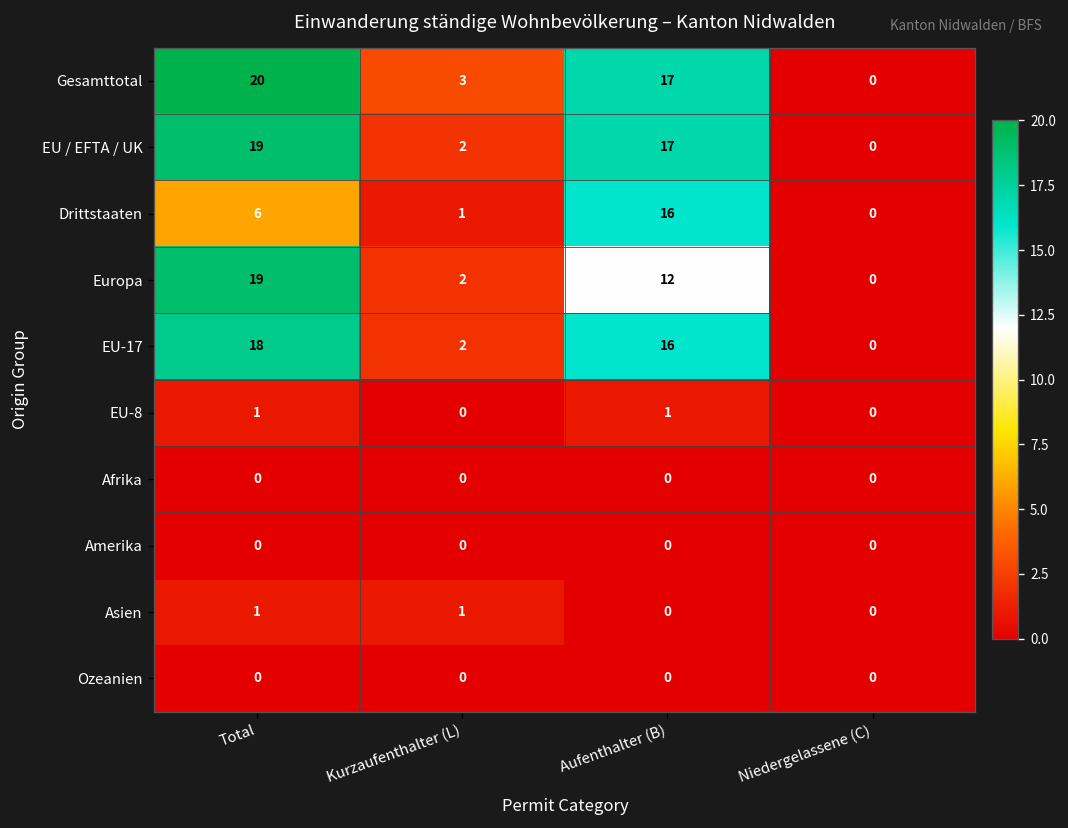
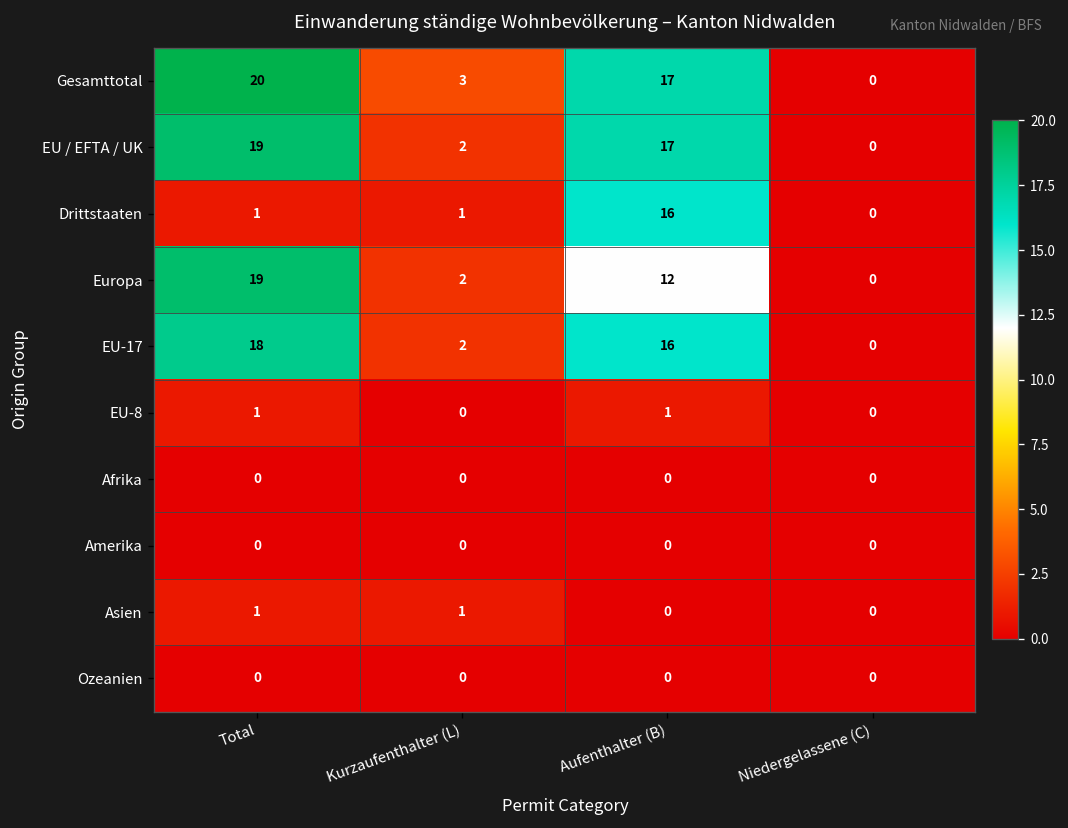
  {
    "Gesamttotal": {
      "Total": 20,
      "Kurzaufenthalter (L)": 3,
      "Aufenthalter (B)": 17,
      "Niedergelassene (C)": 0
    },
    "EU / EFTA / UK": {
      "Total": 19,
      "Kurzaufenthalter (L)": 2,
      "Aufenthalter (B)": 17,
      "Niedergelassene (C)": 0
    },
    "Drittstaaten": {
-     "Total": 6,
+     "Total": 1,
      "Kurzaufenthalter (L)": 1,
      "Aufenthalter (B)": 16,
      "Niedergelassene (C)": 0
    },
    "Europa": {
      "Total": 19,
      "Kurzaufenthalter (L)": 2,
      "Aufenthalter (B)": 12,
      "Niedergelassene (C)": 0
    },
    "EU-17": {
      "Total": 18,
      "Kurzaufenthalter (L)": 2,
      "Aufenthalter (B)": 16,
      "Niedergelassene (C)": 0
    },
    "EU-8": {
      "Total": 1,
      "Kurzaufenthalter (L)": 0,
      "Aufenthalter (B)": 1,
      "Niedergelassene (C)": 0
    },
    "Afrika": {
      "Total": 0,
      "Kurzaufenthalter (L)": 0,
      "Aufenthalter (B)": 0,
      "Niedergelassene (C)": 0
    },
    "Amerika": {
      "Total": 0,
      "Kurzaufenthalter (L)": 0,
      "Aufenthalter (B)": 0,
      "Niedergelassene (C)": 0
    },
    "Asien": {
      "Total": 1,
      "Kurzaufenthalter (L)": 1,
      "Aufenthalter (B)": 0,
      "Niedergelassene (C)": 0
    },
    "Ozeanien": {
      "Total": 0,
      "Kurzaufenthalter (L)": 0,
      "Aufenthalter (B)": 0,
      "Niedergelassene (C)": 0
    }
  }
